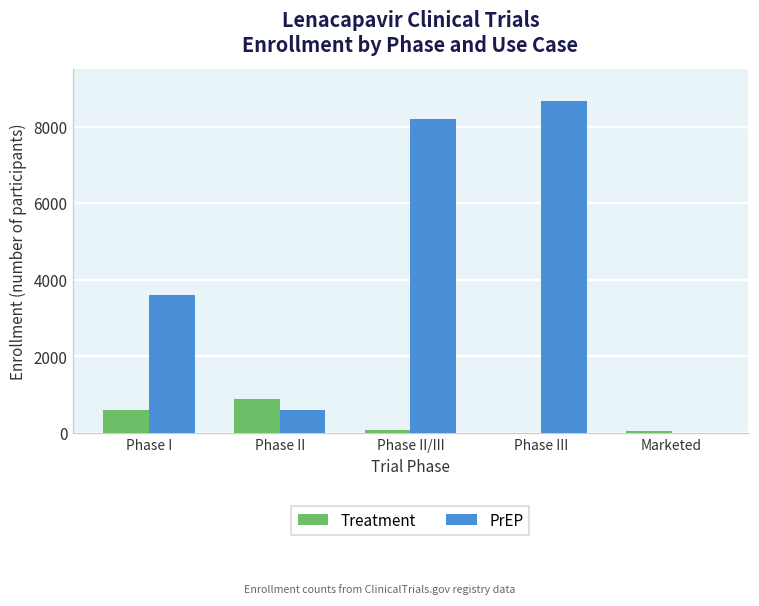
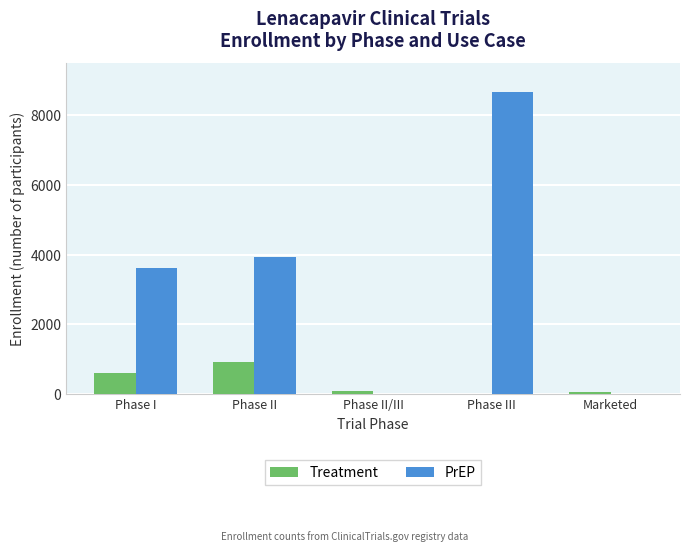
  {
    "Treatment": {
      "Phase I": 600,
      "Phase II": 900,
      "Phase II/III": 100,
      "Phase III": 0
    },
    "PrEP": {
      "Phase I": 3600,
-     "Phase II": 600,
-     "Phase II/III": 8200,
+     "Phase II": 3900,
+     "Phase II/III": 0,
      "Phase III": 8700,
      "Marketed": 0
    }
  }
